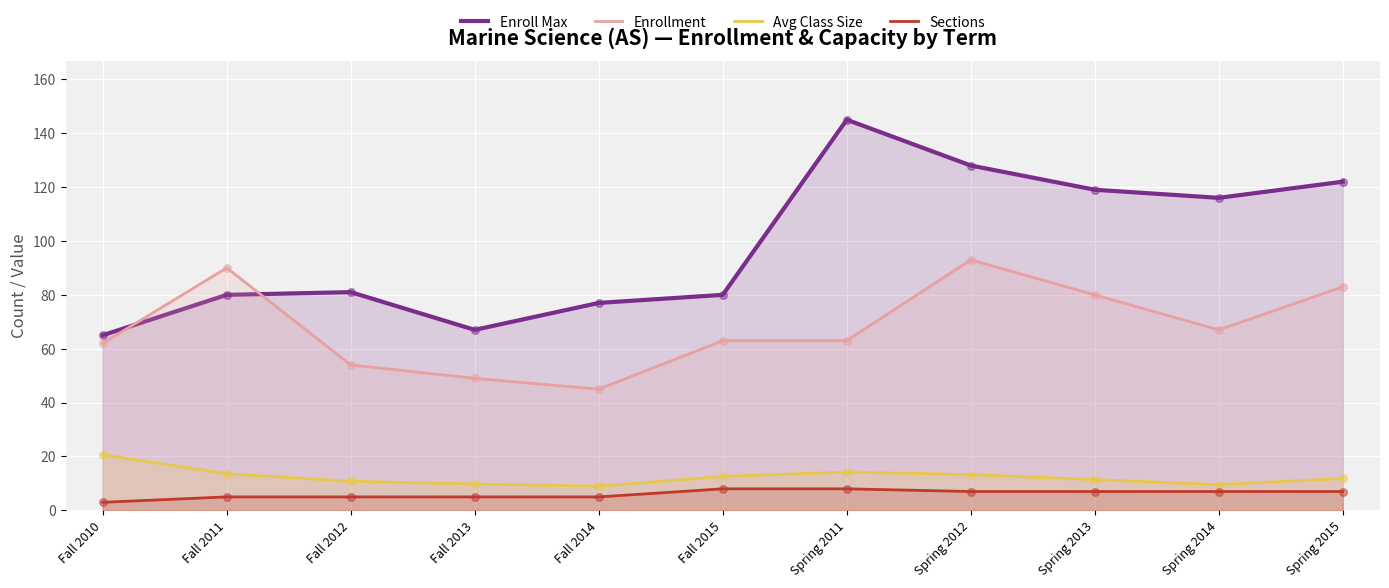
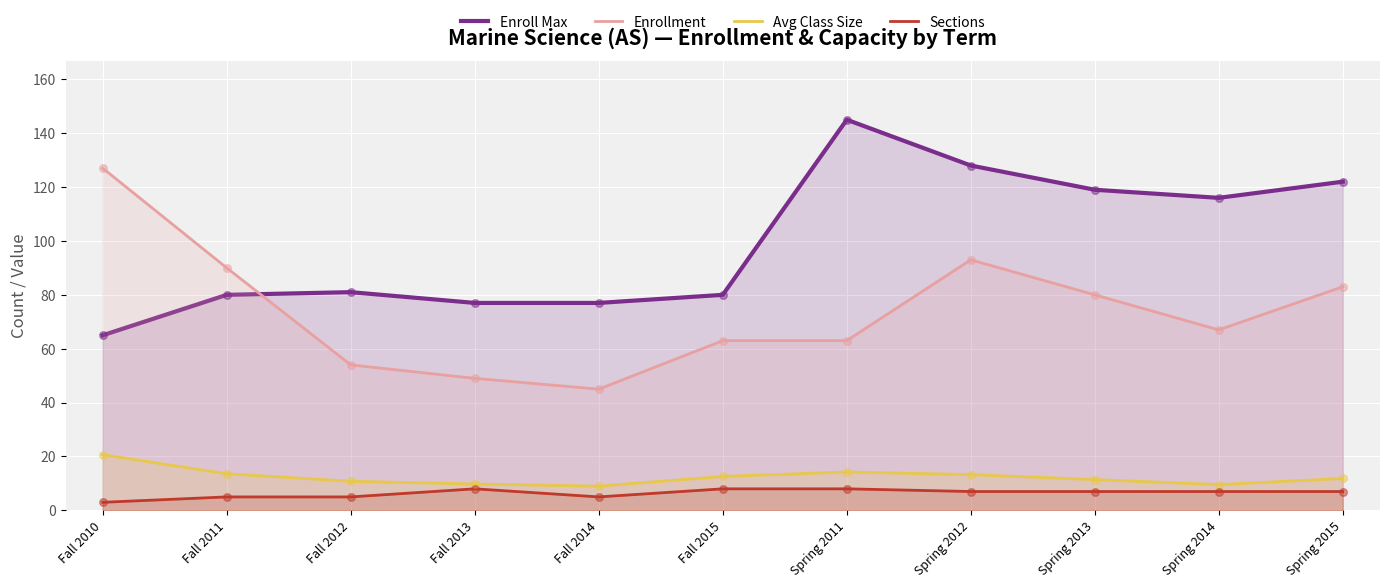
  {
    "Enroll Max": {
      "Fall 2010": 65,
      "Fall 2011": 80,
      "Fall 2012": 81,
-     "Fall 2013": 67,
+     "Fall 2013": 77,
      "Fall 2014": 77,
      "Fall 2015": 80,
      "Spring 2011": 145,
      "Spring 2012": 128,
      "Spring 2013": 119,
      "Spring 2014": 116,
      "Spring 2015": 122
    },
    "Enrollment": {
-     "Fall 2010": 62,
+     "Fall 2010": 127,
      "Fall 2011": 90,
      "Fall 2012": 54,
      "Fall 2013": 49,
      "Fall 2014": 45,
      "Fall 2015": 63,
      "Spring 2011": 63,
      "Spring 2012": 93,
      "Spring 2013": 80,
      "Spring 2014": 67,
      "Spring 2015": 83
    },
    "Avg Class Size": {
      "Fall 2010": 21,
      "Fall 2011": 14,
      "Fall 2012": 11,
      "Fall 2013": 10,
      "Fall 2014": 9,
      "Fall 2015": 13,
      "Spring 2011": 14,
      "Spring 2012": 13,
      "Spring 2013": 11,
      "Spring 2014": 10,
      "Spring 2015": 12
    },
    "Sections": {
      "Fall 2010": 3,
      "Fall 2011": 5,
      "Fall 2012": 5,
-     "Fall 2013": 5,
+     "Fall 2013": 8,
      "Fall 2014": 5,
      "Fall 2015": 8,
      "Spring 2011": 8,
      "Spring 2012": 7,
      "Spring 2013": 7,
      "Spring 2014": 7,
      "Spring 2015": 7
    }
  }
